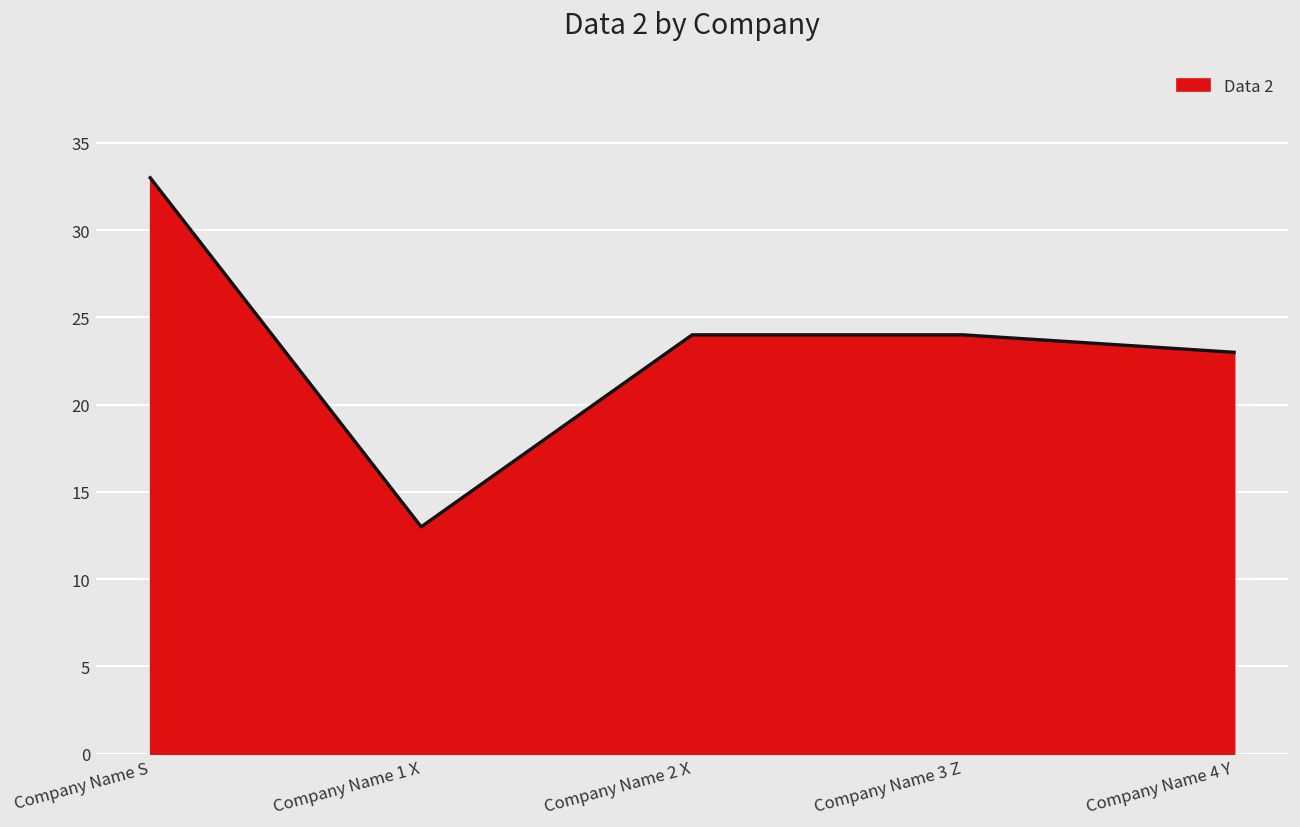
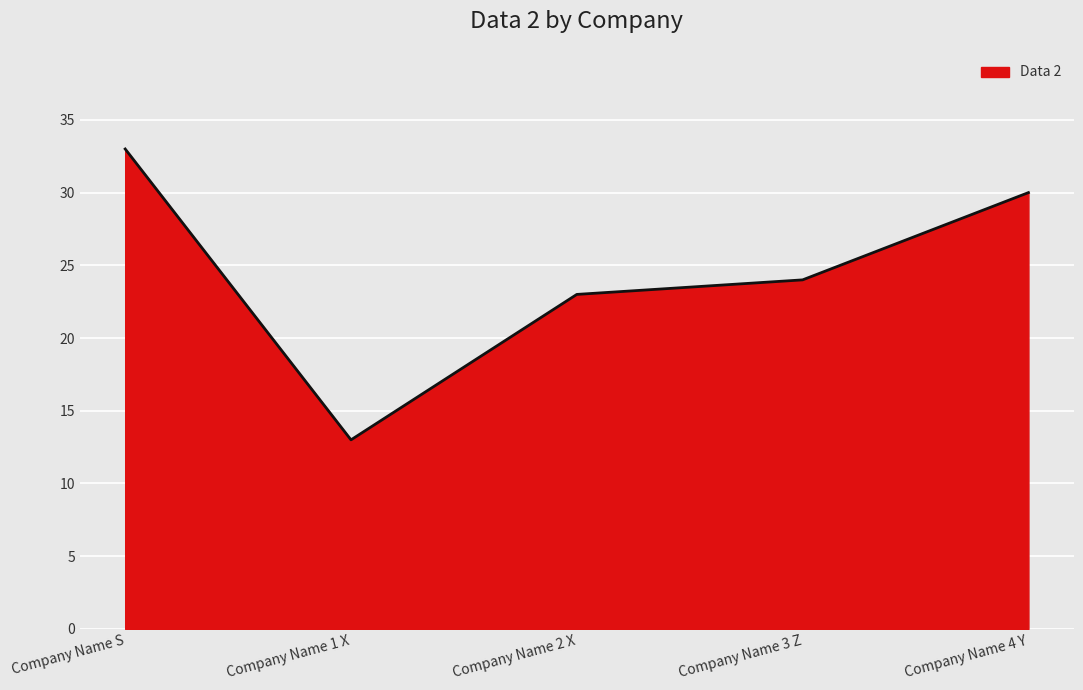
  {
    "Company Name S": 33,
    "Company Name 1 X": 13,
-   "Company Name 2 X": 24,
+   "Company Name 2 X": 23,
    "Company Name 3 Z": 24,
-   "Company Name 4 Y": 23
+   "Company Name 4 Y": 30
  }
